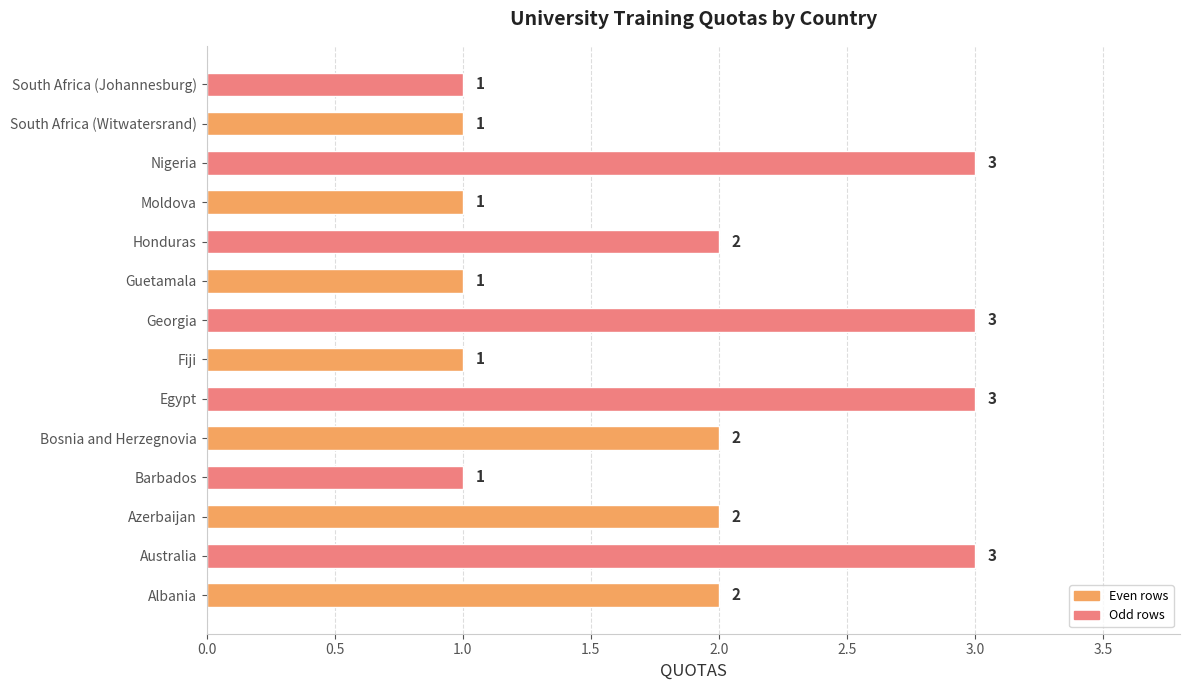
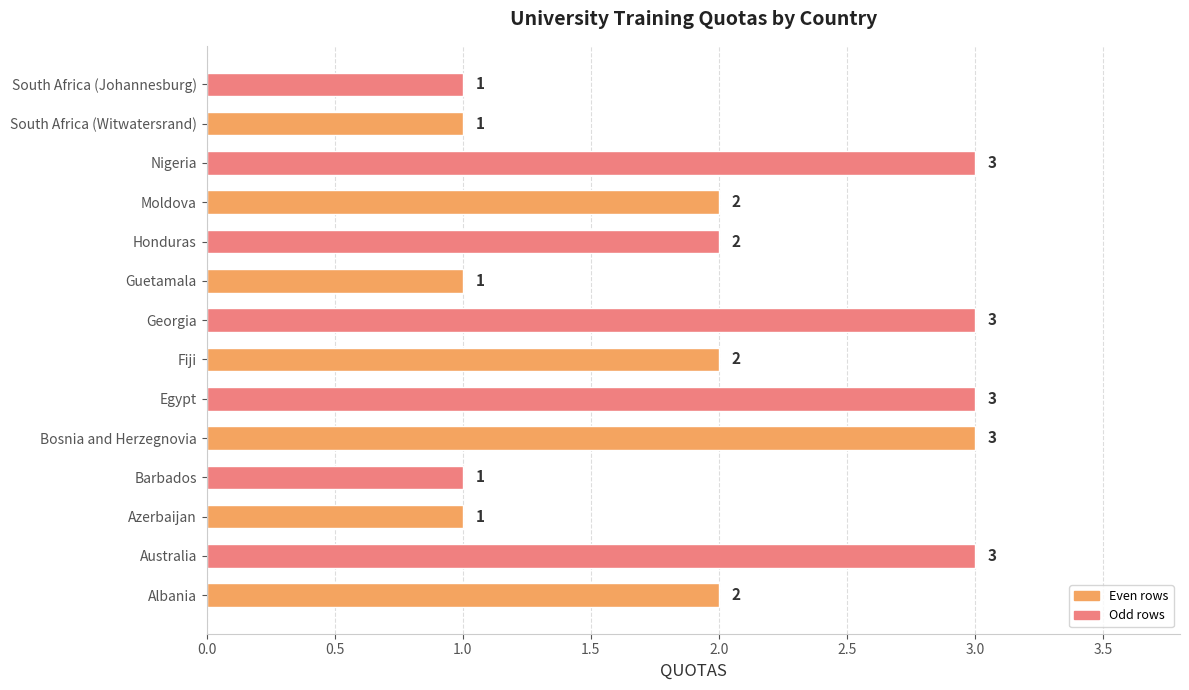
  {
    "South Africa (Johannesburg)": 1,
    "South Africa (Witwatersrand)": 1,
    "Nigeria": 3,
-   "Moldova": 1,
+   "Moldova": 2,
    "Honduras": 2,
    "Guetamala": 1,
    "Georgia": 3,
-   "Fiji": 1,
+   "Fiji": 2,
    "Egypt": 3,
-   "Bosnia and Herzegnovia": 2,
+   "Bosnia and Herzegnovia": 3,
    "Barbados": 1,
-   "Azerbaijan": 2,
+   "Azerbaijan": 1,
    "Australia": 3,
    "Albania": 2
  }
